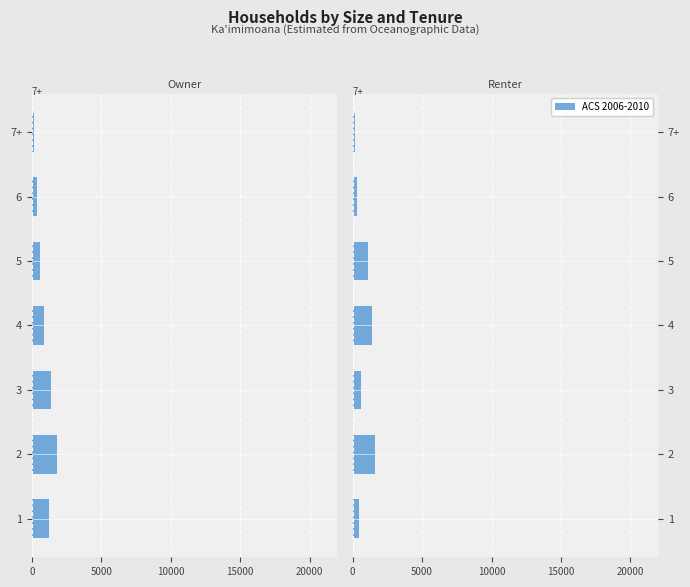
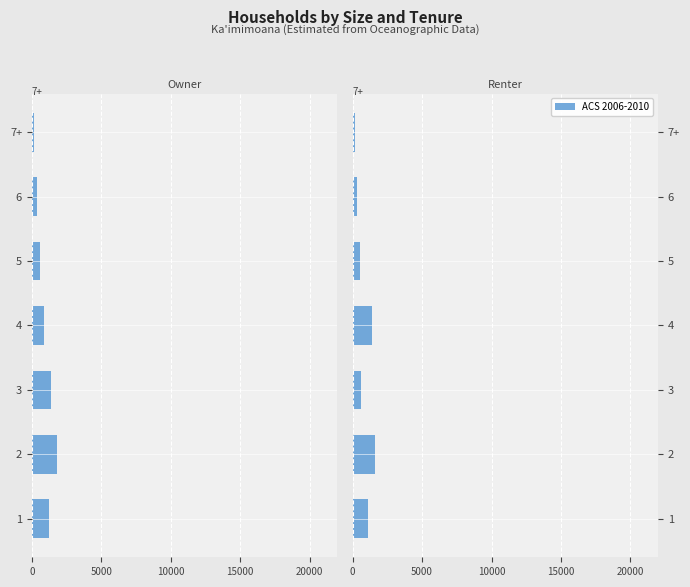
  {
    "Renter": {
      "6": 300,
-     "5": 1100,
+     "5": 500,
      "4": 1400,
      "3": 600,
      "2": 1600,
-     "1": 500
+     "1": 1100
    }
  }
